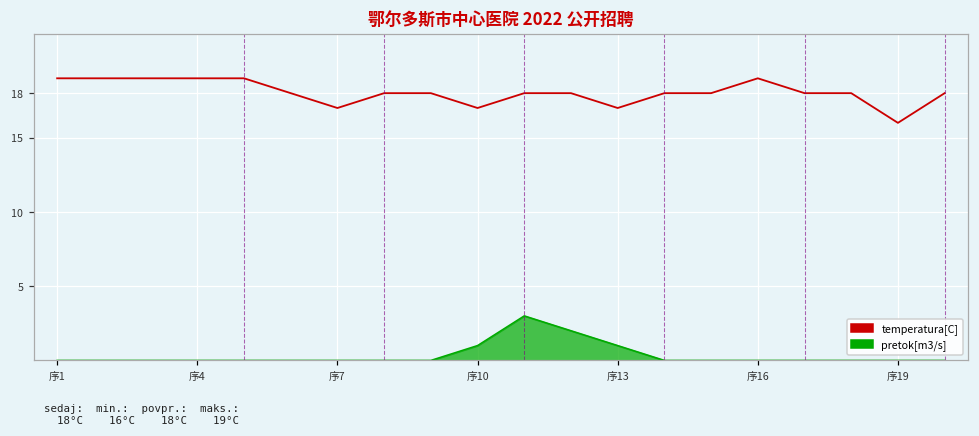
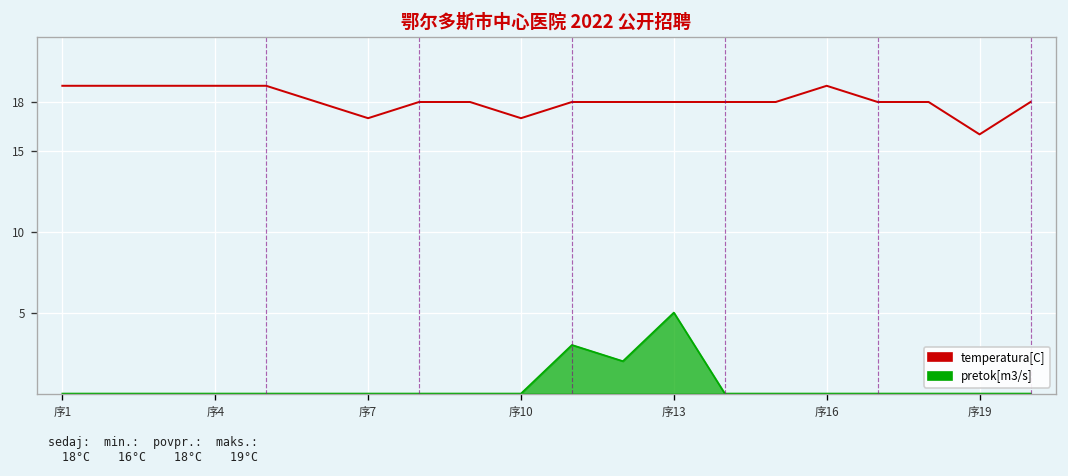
  {
    "temperatura[C]": {
      "序1": 19,
      "序4": 19,
      "序7": 17,
      "序10": 17,
-     "序13": 17,
+     "序13": 18,
      "序16": 19,
      "序19": 16
    },
    "pretok[m3/s]": {
      "序1": 0,
      "序4": 0,
      "序7": 0,
-     "序10": 1,
-     "序13": 1,
+     "序10": 0,
+     "序13": 5,
      "序16": 0,
      "序19": 0
    }
  }
